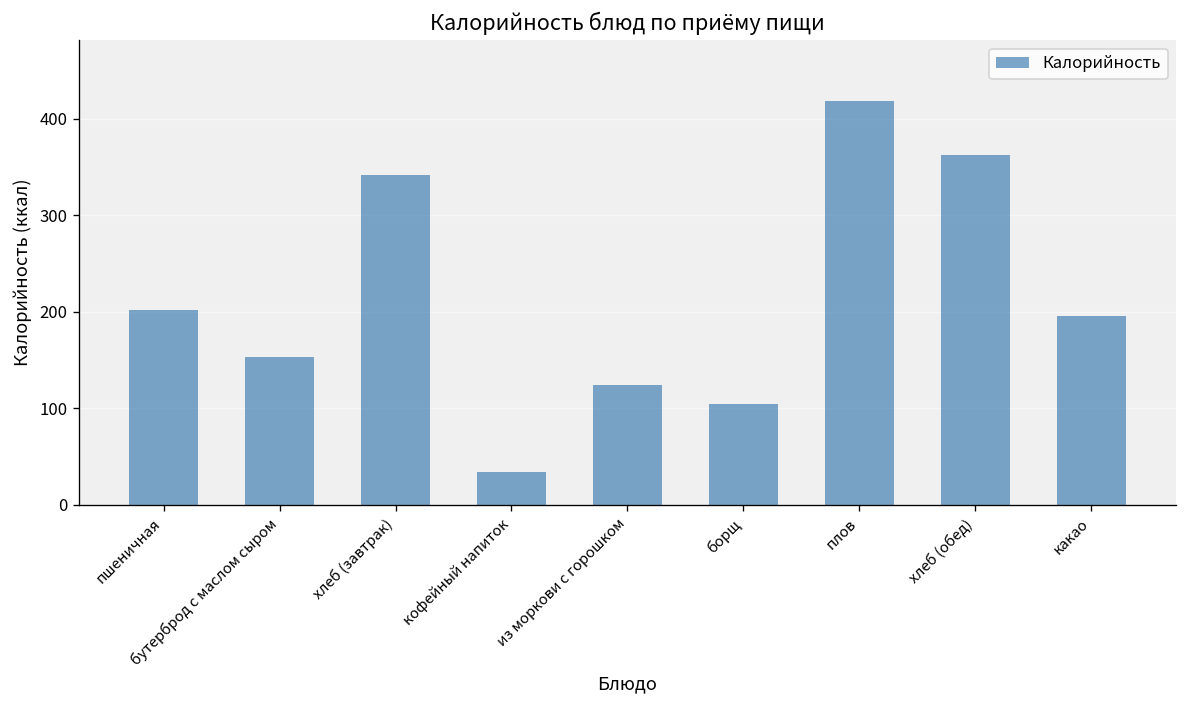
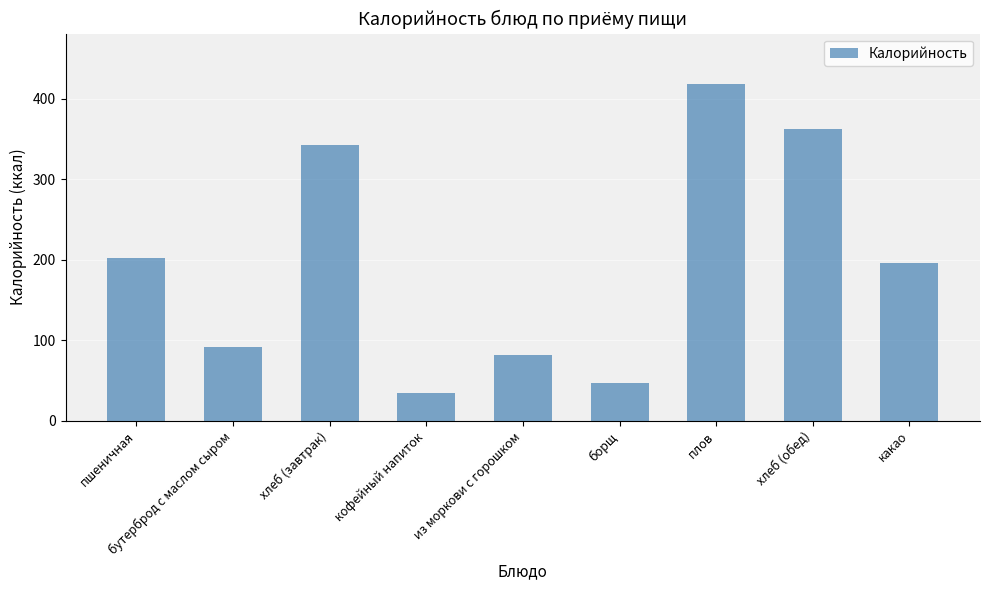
  {
    "пшеничная": 200,
-   "бутерброд с маслом сыром": 150,
+   "бутерброд с маслом сыром": 90,
    "хлеб (завтрак)": 340,
    "кофейный напиток": 30,
-   "из моркови с горошком": 120,
-   "борщ": 100,
+   "из моркови с горошком": 80,
+   "борщ": 50,
    "плов": 420,
    "хлеб (обед)": 360,
    "какао": 200
  }
